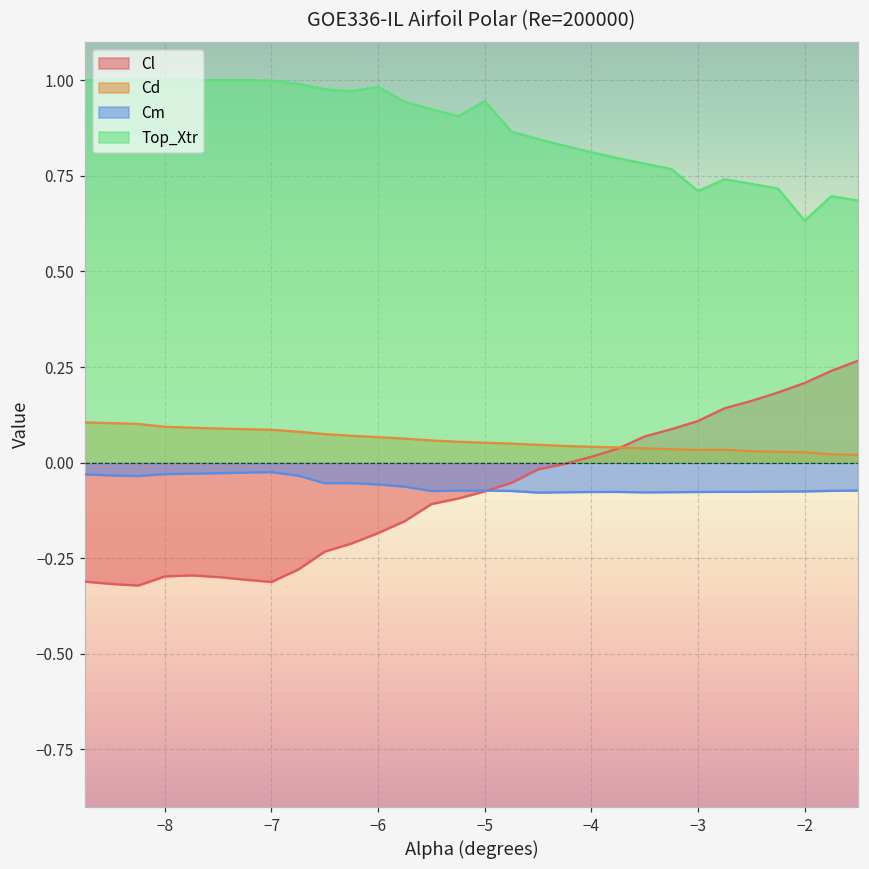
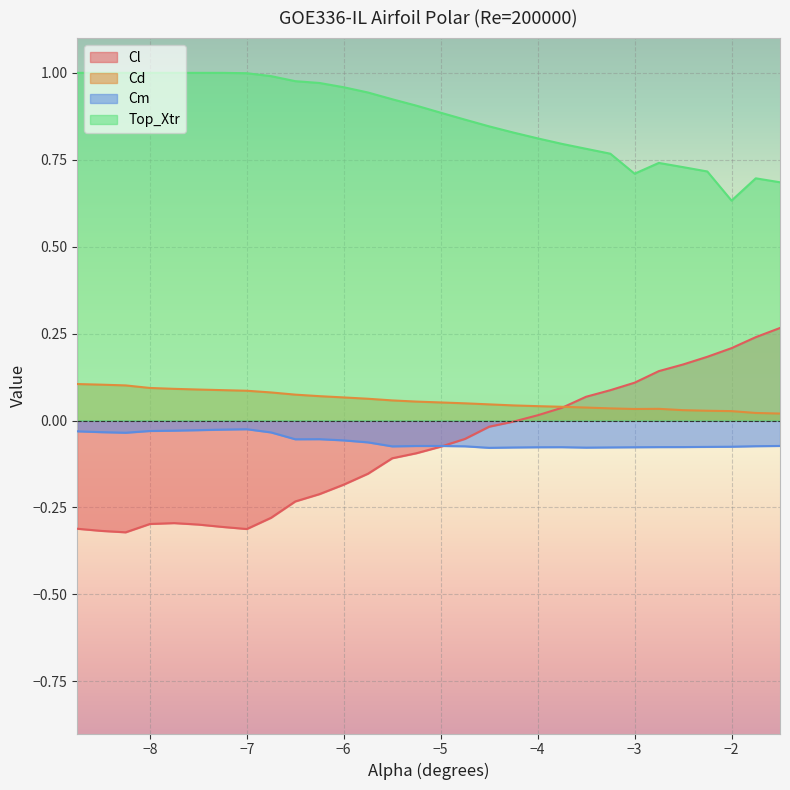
  {
    "Top_Xtr": {
      "−7": 1.00,
-     "−6": 0.98,
-     "−5": 0.95,
+     "−6": 0.96,
+     "−5": 0.89,
      "−4": 0.81,
      "−3": 0.71,
      "−2": 0.63
    }
  }
